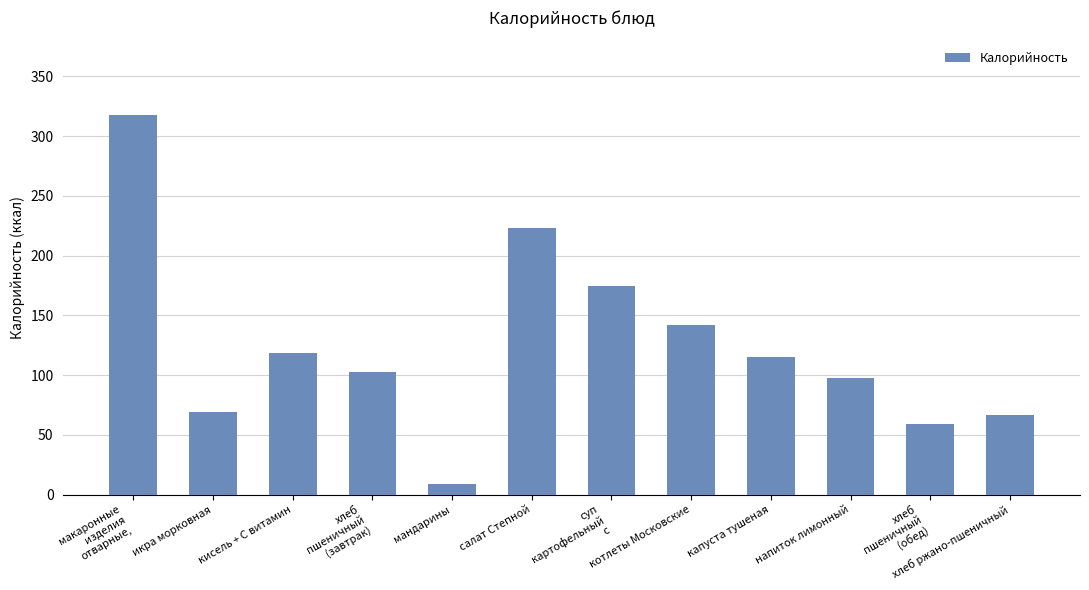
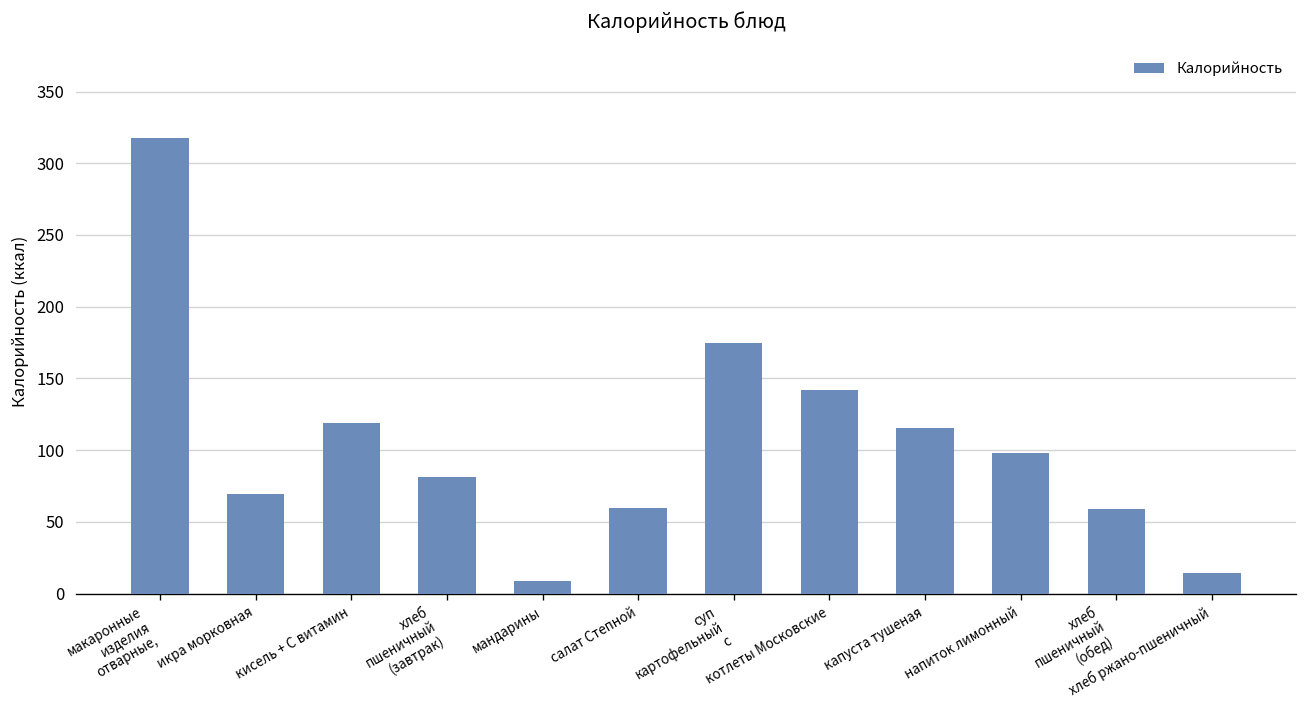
  {
    "макаронные изделия отварные,": 318,
    "икра морковная": 69,
    "кисель + С витамин": 119,
-   "хлеб пшеничный (завтрак)": 103,
+   "хлеб пшеничный (завтрак)": 81,
    "мандарины": 9,
-   "салат Степной": 223,
+   "салат Степной": 60,
    "суп картофельный с": 175,
    "котлеты Московские": 142,
    "капуста тушеная": 116,
    "напиток лимонный": 98,
    "хлеб пшеничный (обед)": 59,
-   "хлеб ржано-пшеничный": 67
+   "хлеб ржано-пшеничный": 14
  }
